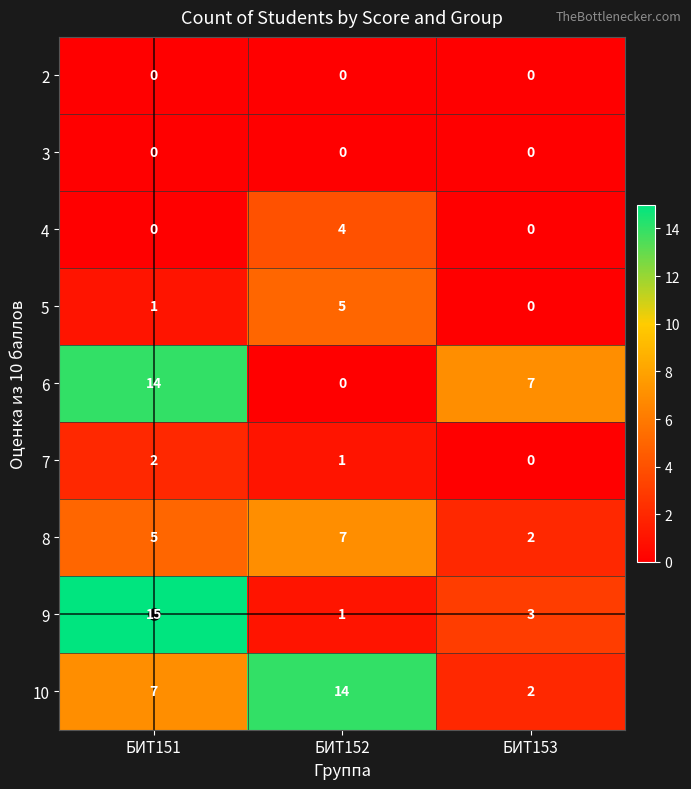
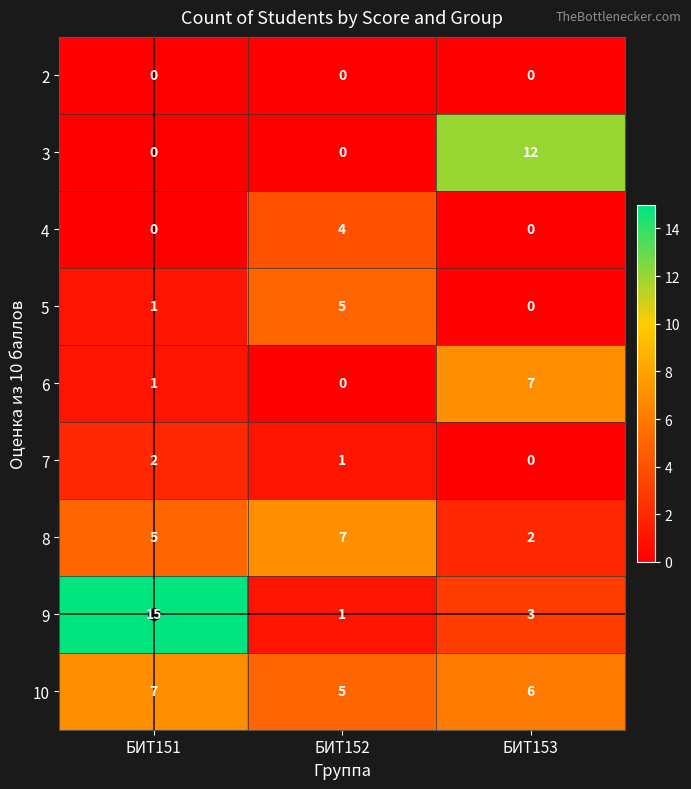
  {
    "2": {
      "БИТ151": 0,
      "БИТ152": 0,
      "БИТ153": 0
    },
    "3": {
      "БИТ151": 0,
      "БИТ152": 0,
-     "БИТ153": 0
+     "БИТ153": 12
    },
    "4": {
      "БИТ151": 0,
      "БИТ152": 4,
      "БИТ153": 0
    },
    "5": {
      "БИТ151": 1,
      "БИТ152": 5,
      "БИТ153": 0
    },
    "6": {
-     "БИТ151": 14,
+     "БИТ151": 1,
      "БИТ152": 0,
      "БИТ153": 7
    },
    "7": {
      "БИТ151": 2,
      "БИТ152": 1,
      "БИТ153": 0
    },
    "8": {
      "БИТ151": 5,
      "БИТ152": 7,
      "БИТ153": 2
    },
    "9": {
      "БИТ152": 1,
      "БИТ153": 3
    },
    "10": {
      "БИТ151": 7,
-     "БИТ152": 14,
-     "БИТ153": 2
+     "БИТ152": 5,
+     "БИТ153": 6
    }
  }
